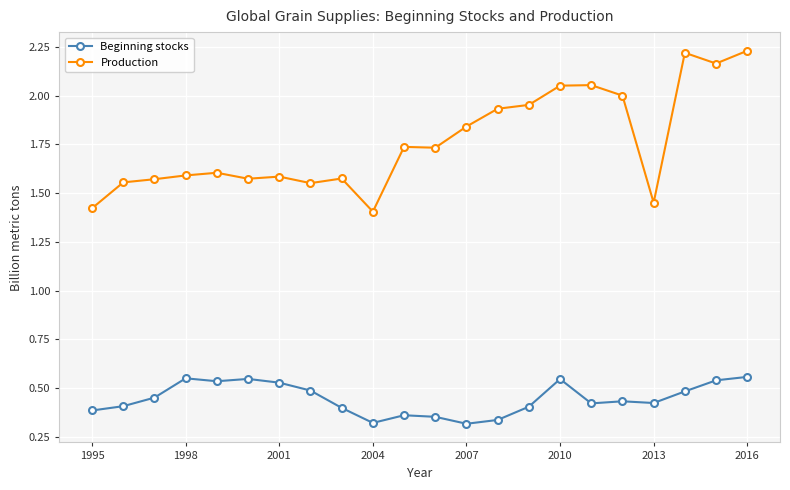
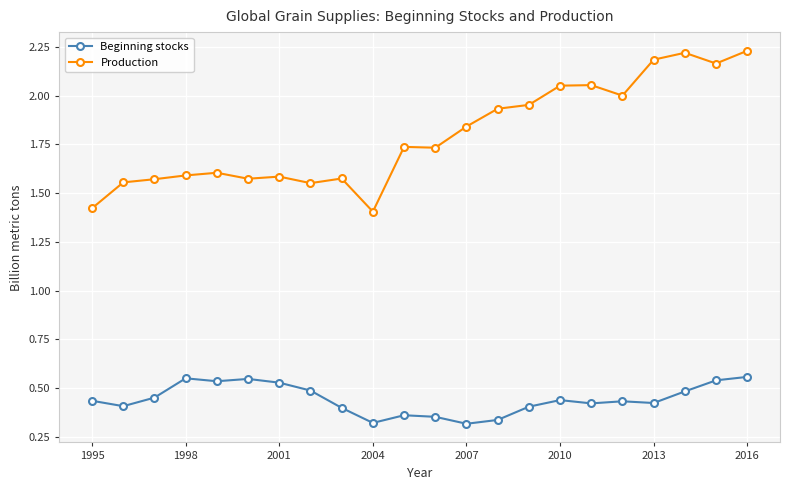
  {
    "Beginning stocks": {
-     "1995": 0.39,
+     "1995": 0.44,
      "1998": 0.55,
      "2001": 0.53,
      "2004": 0.32,
      "2007": 0.32,
-     "2010": 0.55,
+     "2010": 0.44,
      "2013": 0.42,
      "2016": 0.56
    },
    "Production": {
      "1995": 1.42,
      "1998": 1.59,
      "2001": 1.59,
      "2004": 1.41,
      "2007": 1.84,
      "2010": 2.05,
-     "2013": 1.45,
+     "2013": 2.18,
      "2016": 2.23
    }
  }
